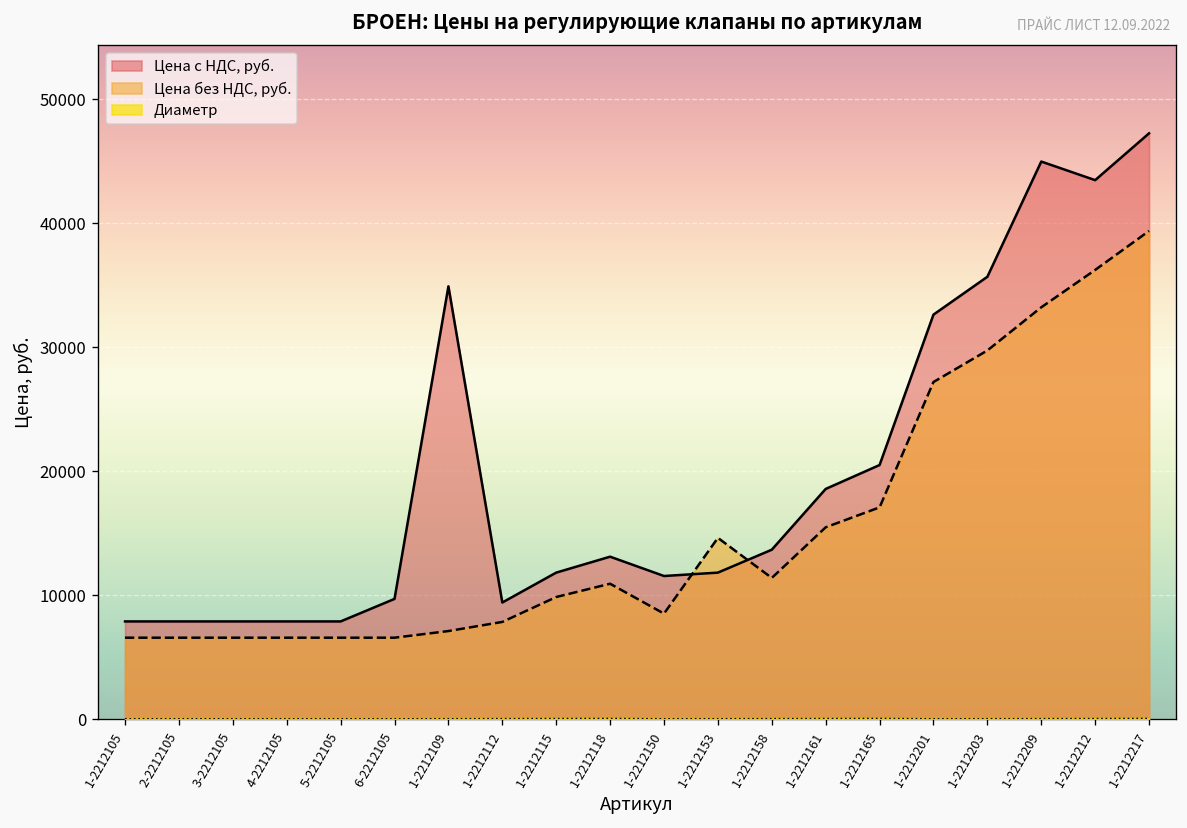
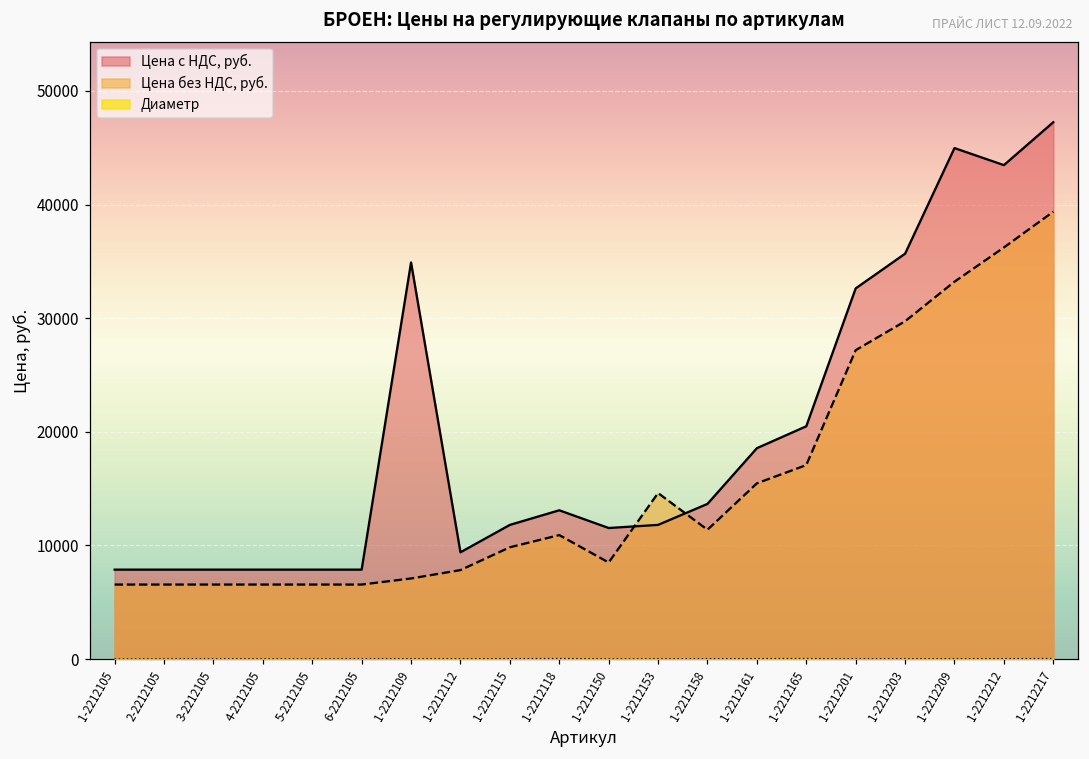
  {
    "Цена с НДС, руб.": {
      "1-2212105": 7900,
      "2-2212105": 7900,
      "3-2212105": 7900,
      "4-2212105": 7900,
      "5-2212105": 7900,
-     "6-2212105": 9700,
+     "6-2212105": 7900,
      "1-2212109": 34900,
      "1-2212112": 9400,
      "1-2212115": 11800,
      "1-2212118": 13100,
      "1-2212150": 11500,
      "1-2212153": 11800,
      "1-2212158": 13700,
      "1-2212161": 18600,
      "1-2212165": 20500,
      "1-2212201": 32600,
      "1-2212203": 35700,
      "1-2212209": 45000,
      "1-2212212": 43500,
      "1-2212217": 47200
    },
    "Цена без НДС, руб.": {
      "1-2212105": 6600,
      "2-2212105": 6600,
      "3-2212105": 6600,
      "4-2212105": 6600,
      "5-2212105": 6600,
      "6-2212105": 6600,
      "1-2212109": 7100,
      "1-2212112": 7800,
      "1-2212115": 9800,
      "1-2212118": 10900,
      "1-2212150": 8500,
      "1-2212153": 14600,
      "1-2212158": 11400,
      "1-2212161": 15500,
      "1-2212165": 17100,
      "1-2212201": 27200,
      "1-2212203": 29700,
      "1-2212209": 33200,
      "1-2212212": 36200,
      "1-2212217": 39400
    },
    "Диаметр": {
      "1-2212105": 0,
      "2-2212105": 0,
      "3-2212105": 0,
      "4-2212105": 0,
      "5-2212105": 0,
      "6-2212105": 0,
      "1-2212109": 0,
      "1-2212112": 0,
      "1-2212115": 0,
      "1-2212118": 0,
      "1-2212150": 0,
      "1-2212153": 0,
      "1-2212158": 0,
      "1-2212161": 0,
      "1-2212165": 0,
      "1-2212201": 0,
      "1-2212203": 0,
      "1-2212209": 0,
      "1-2212212": 0,
      "1-2212217": 0
    }
  }
